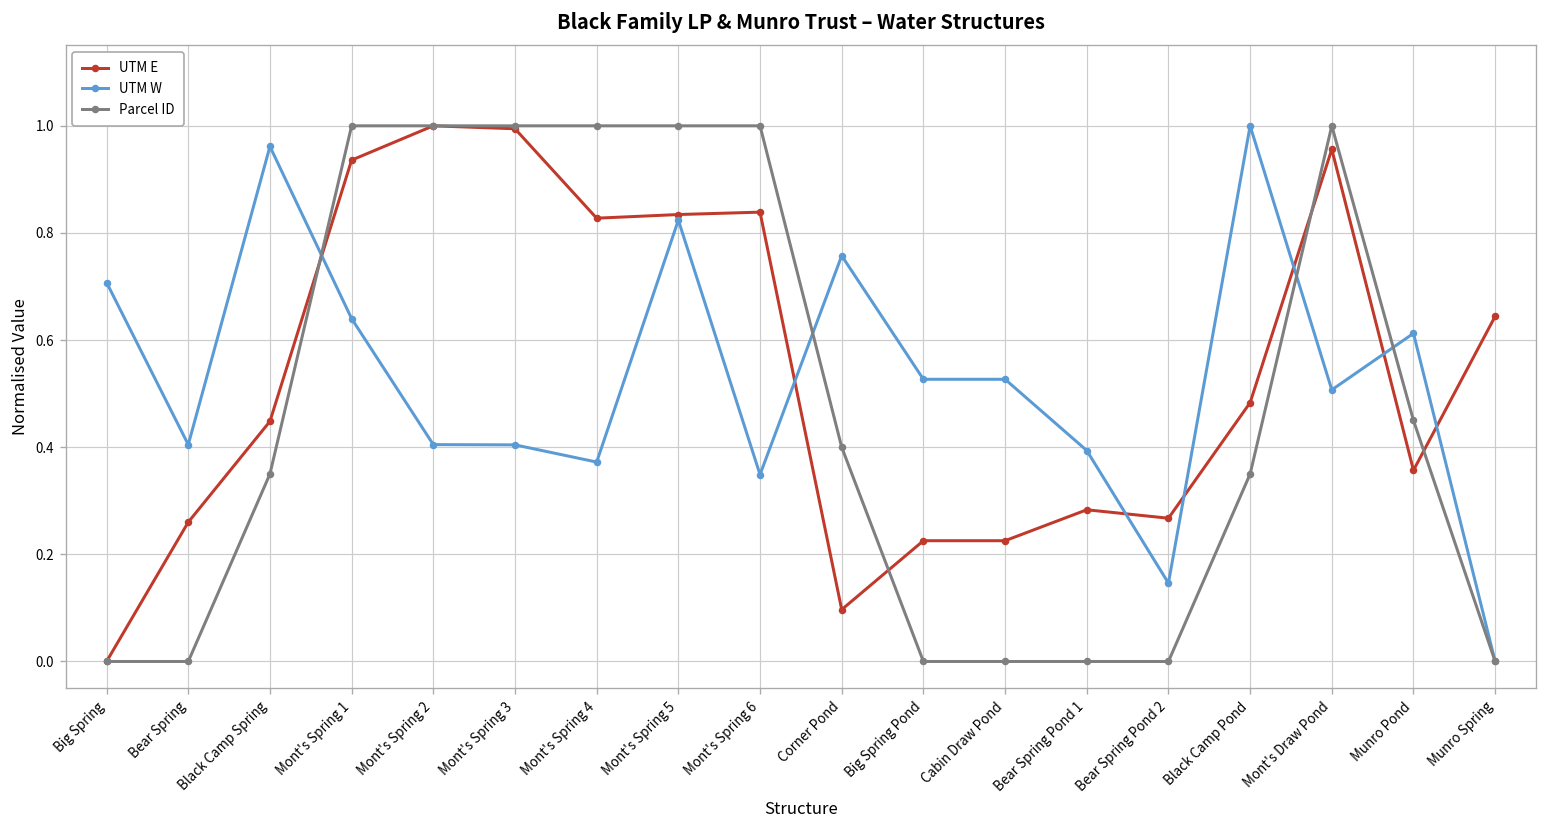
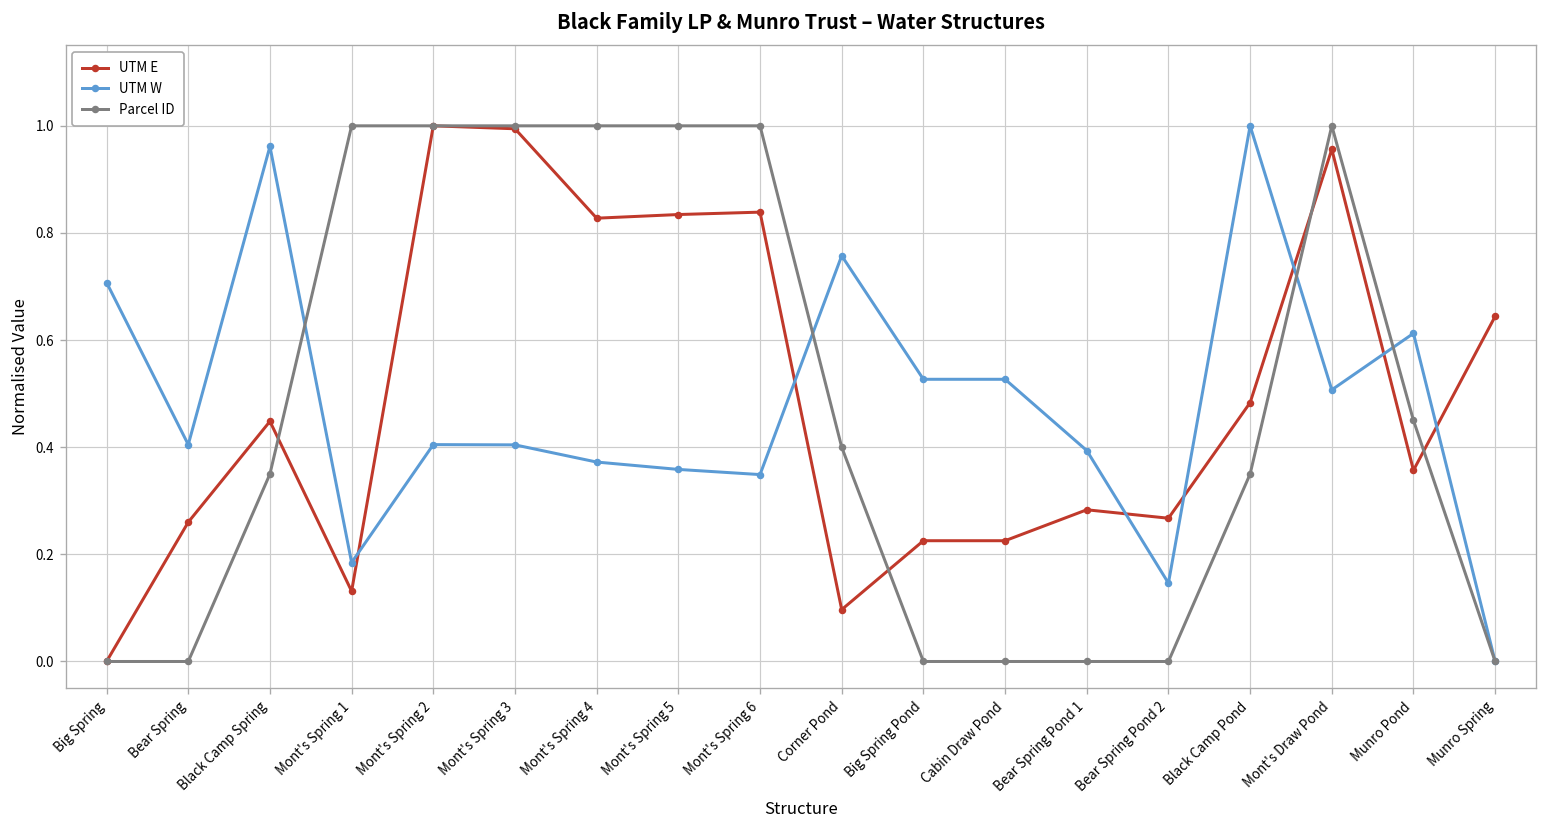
  {
    "UTM E": {
      "Bear Spring": 0.26,
      "Black Camp Spring": 0.45,
-     "Mont's Spring 1": 0.94,
+     "Mont's Spring 1": 0.13,
      "Mont's Spring 4": 0.83,
      "Mont's Spring 5": 0.83,
      "Mont's Spring 6": 0.84,
      "Corner Pond": 0.10,
      "Big Spring Pond": 0.23,
      "Cabin Draw Pond": 0.23,
      "Bear Spring Pond 1": 0.28,
      "Bear Spring Pond 2": 0.27,
      "Black Camp Pond": 0.48,
      "Mont's Draw Pond": 0.96,
      "Munro Pond": 0.36,
      "Munro Spring": 0.64
    },
    "UTM W": {
      "Big Spring": 0.71,
      "Bear Spring": 0.40,
      "Black Camp Spring": 0.96,
-     "Mont's Spring 1": 0.64,
+     "Mont's Spring 1": 0.18,
      "Mont's Spring 2": 0.40,
      "Mont's Spring 3": 0.40,
      "Mont's Spring 4": 0.37,
-     "Mont's Spring 5": 0.82,
+     "Mont's Spring 5": 0.36,
      "Mont's Spring 6": 0.35,
      "Corner Pond": 0.76,
      "Big Spring Pond": 0.53,
      "Cabin Draw Pond": 0.53,
      "Bear Spring Pond 1": 0.39,
      "Bear Spring Pond 2": 0.15,
      "Black Camp Pond": 1.00,
      "Mont's Draw Pond": 0.51,
      "Munro Pond": 0.61
    },
    "Parcel ID": {
      "Bear Spring": 0.00,
      "Black Camp Spring": 0.35,
      "Mont's Spring 1": 1.00,
      "Mont's Spring 4": 1.00,
      "Mont's Spring 5": 1.00,
      "Mont's Spring 6": 1.00,
      "Corner Pond": 0.40,
      "Big Spring Pond": 0.00,
      "Cabin Draw Pond": 0.00,
      "Bear Spring Pond 1": 0.00,
      "Bear Spring Pond 2": 0.00,
      "Black Camp Pond": 0.35,
      "Mont's Draw Pond": 1.00,
      "Munro Pond": 0.45
    }
  }
